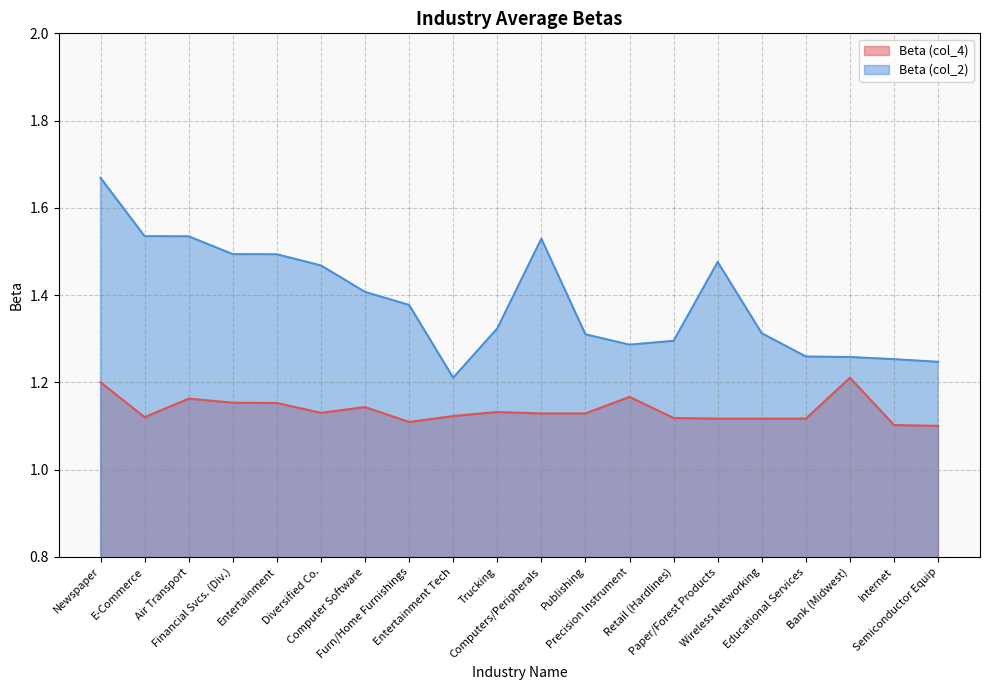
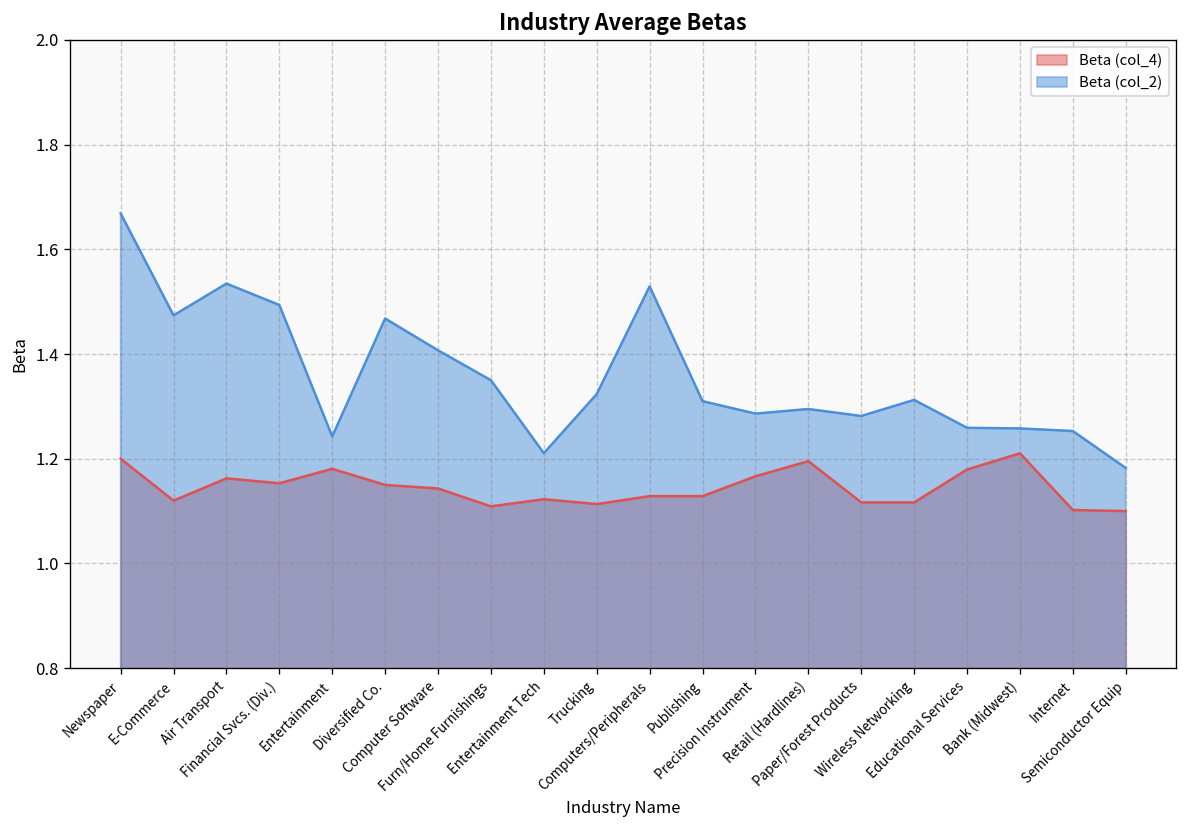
  {
    "Beta (col_4)": {
      "Newspaper": 1.20,
      "E-Commerce": 1.12,
      "Air Transport": 1.16,
      "Financial Svcs. (Div.)": 1.15,
-     "Entertainment": 1.15,
-     "Diversified Co.": 1.13,
+     "Entertainment": 1.18,
+     "Diversified Co.": 1.15,
      "Computer Software": 1.14,
      "Furn/Home Furnishings": 1.11,
      "Entertainment Tech": 1.12,
-     "Trucking": 1.13,
+     "Trucking": 1.11,
      "Computers/Peripherals": 1.13,
      "Publishing": 1.13,
      "Precision Instrument": 1.17,
-     "Retail (Hardlines)": 1.12,
+     "Retail (Hardlines)": 1.20,
      "Paper/Forest Products": 1.12,
      "Wireless Networking": 1.12,
-     "Educational Services": 1.12,
+     "Educational Services": 1.18,
      "Bank (Midwest)": 1.21,
      "Internet": 1.10,
      "Semiconductor Equip": 1.10
    },
    "Beta (col_2)": {
      "Newspaper": 1.67,
-     "E-Commerce": 1.54,
+     "E-Commerce": 1.47,
      "Air Transport": 1.53,
      "Financial Svcs. (Div.)": 1.49,
-     "Entertainment": 1.49,
+     "Entertainment": 1.24,
      "Diversified Co.": 1.47,
      "Computer Software": 1.41,
-     "Furn/Home Furnishings": 1.38,
+     "Furn/Home Furnishings": 1.35,
      "Entertainment Tech": 1.21,
      "Trucking": 1.32,
      "Computers/Peripherals": 1.53,
      "Publishing": 1.31,
      "Precision Instrument": 1.29,
      "Retail (Hardlines)": 1.30,
-     "Paper/Forest Products": 1.48,
+     "Paper/Forest Products": 1.28,
      "Wireless Networking": 1.31,
      "Educational Services": 1.26,
      "Bank (Midwest)": 1.26,
      "Internet": 1.25,
-     "Semiconductor Equip": 1.25
+     "Semiconductor Equip": 1.18
    }
  }
